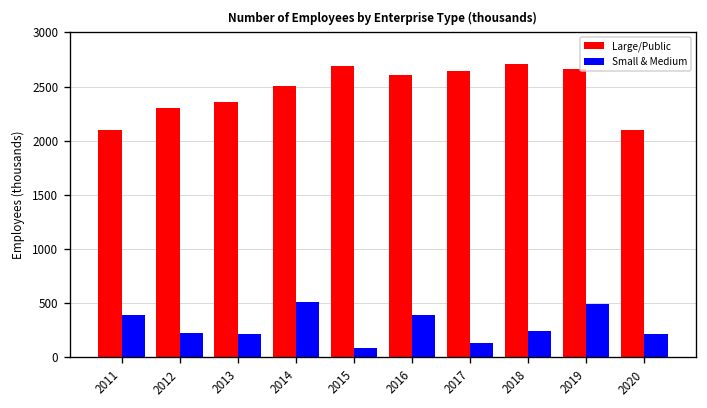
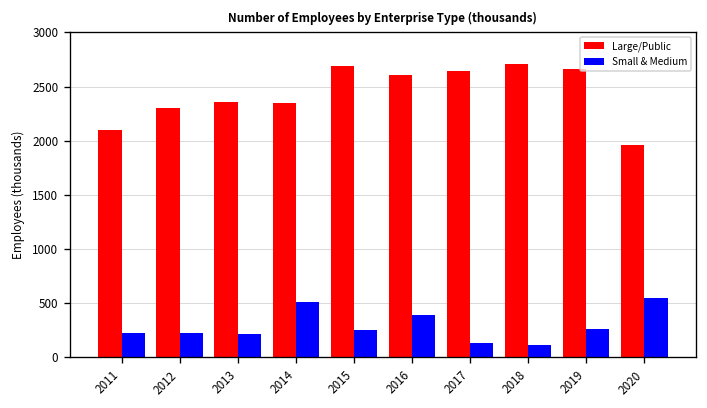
  {
    "Large/Public": {
      "2011": 2100,
      "2012": 2300,
      "2013": 2400,
-     "2014": 2500,
+     "2014": 2300,
      "2015": 2700,
      "2016": 2600,
      "2017": 2600,
      "2018": 2700,
      "2019": 2700,
-     "2020": 2100
+     "2020": 2000
    },
    "Small & Medium": {
-     "2011": 400,
+     "2011": 200,
      "2012": 200,
      "2013": 200,
      "2014": 500,
-     "2015": 100,
+     "2015": 200,
      "2016": 400,
      "2017": 100,
-     "2018": 200,
-     "2019": 500,
-     "2020": 200
+     "2018": 100,
+     "2019": 300,
+     "2020": 500
    }
  }
